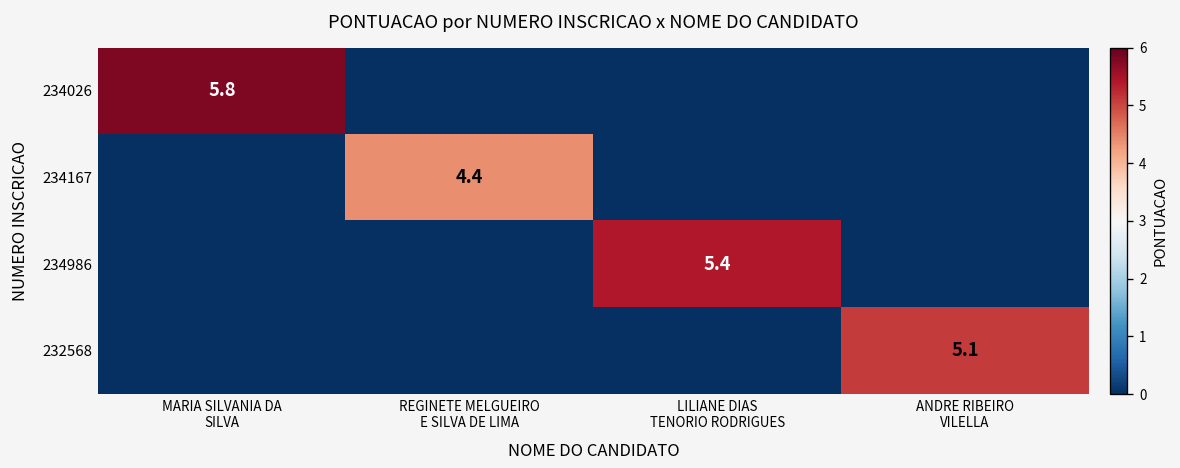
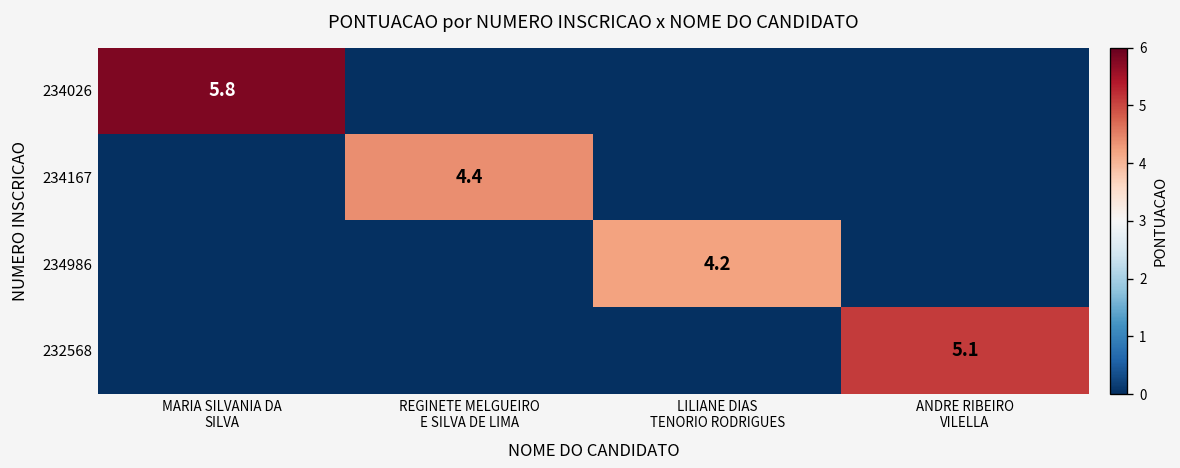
  {
    "234026": {
      "MARIA SILVANIA DA SILVA": 5.8
    },
    "234167": {
      "REGINETE MELGUEIRO E SILVA DE LIMA": 4.4
    },
    "234986": {
-     "LILIANE DIAS TENORIO RODRIGUES": 5.4
+     "LILIANE DIAS TENORIO RODRIGUES": 4.2
    },
    "232568": {
      "ANDRE RIBEIRO VILELLA": 5.1
    }
  }
